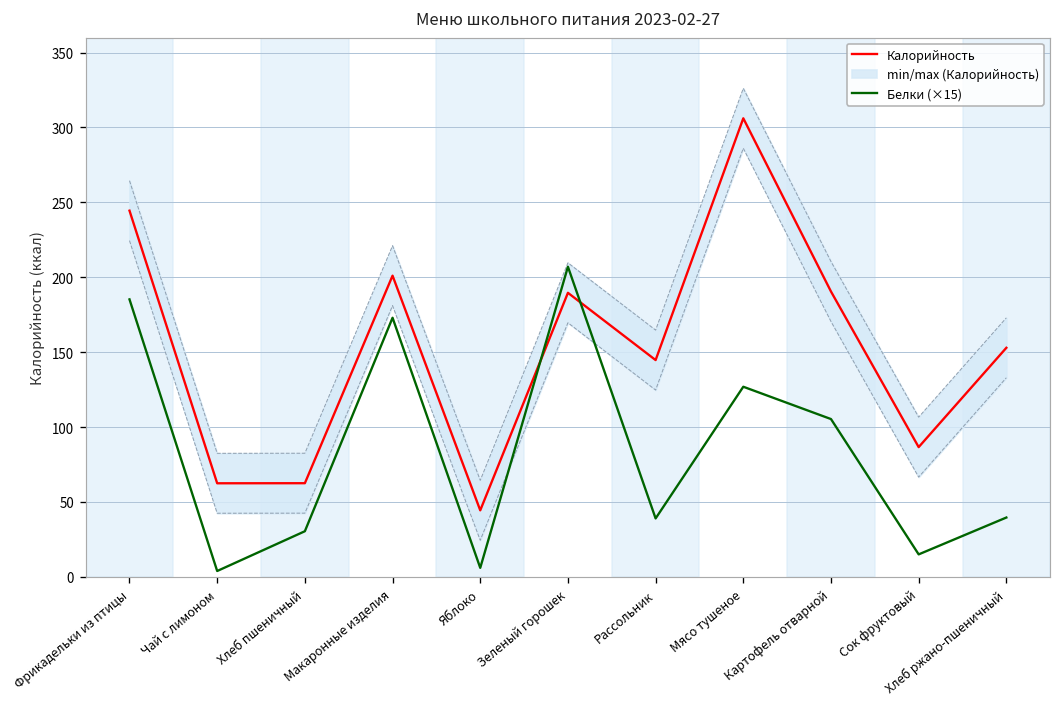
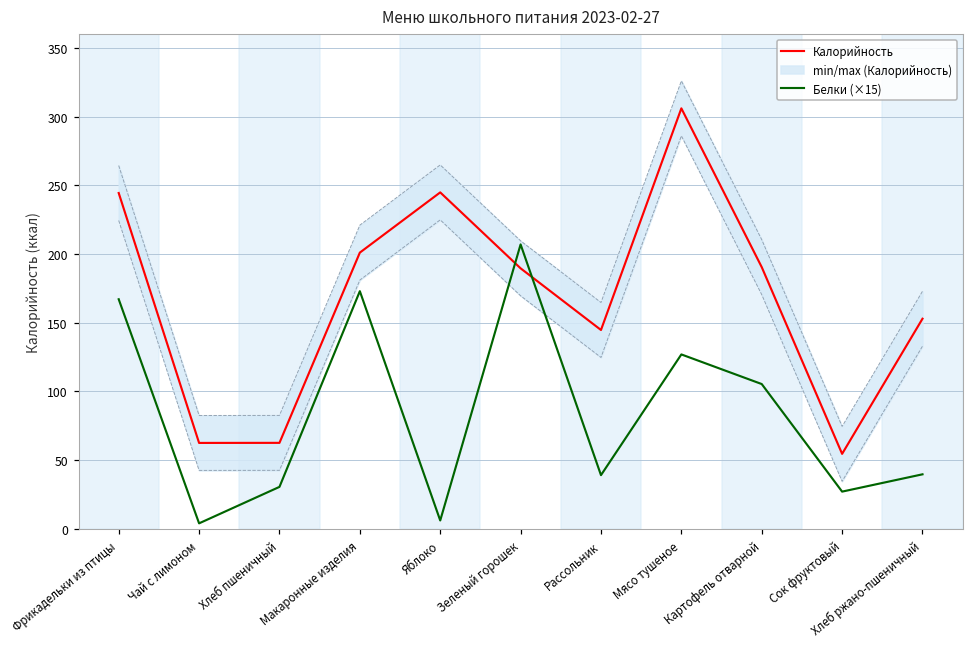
  {
    "Калорийность": {
      "Фрикадельки из птицы": 244,
      "Чай с лимоном": 62,
      "Хлеб пшеничный": 63,
      "Макаронные изделия": 201,
-     "Яблоко": 44,
+     "Яблоко": 245,
      "Зеленый горошек": 190,
      "Рассольник": 145,
      "Мясо тушеное": 306,
      "Картофель отварной": 190,
-     "Сок фруктовый": 87,
+     "Сок фруктовый": 55,
      "Хлеб ржано-пшеничный": 153
    },
    "min/max (Калорийность)": {
      "Фрикадельки из птицы": 264,
      "Чай с лимоном": 82,
      "Хлеб пшеничный": 83,
      "Макаронные изделия": 221,
      "Зеленый горошек": 210,
      "Рассольник": 165,
      "Мясо тушеное": 326,
      "Картофель отварной": 210,
      "Хлеб ржано-пшеничный": 173
    },
    "Белки (×15)": {
-     "Фрикадельки из птицы": 185,
+     "Фрикадельки из птицы": 167,
      "Чай с лимоном": 4,
      "Хлеб пшеничный": 30,
      "Макаронные изделия": 173,
      "Яблоко": 6,
      "Зеленый горошек": 207,
      "Рассольник": 39,
      "Мясо тушеное": 127,
      "Картофель отварной": 105,
-     "Сок фруктовый": 15,
+     "Сок фруктовый": 27,
      "Хлеб ржано-пшеничный": 40
    }
  }
